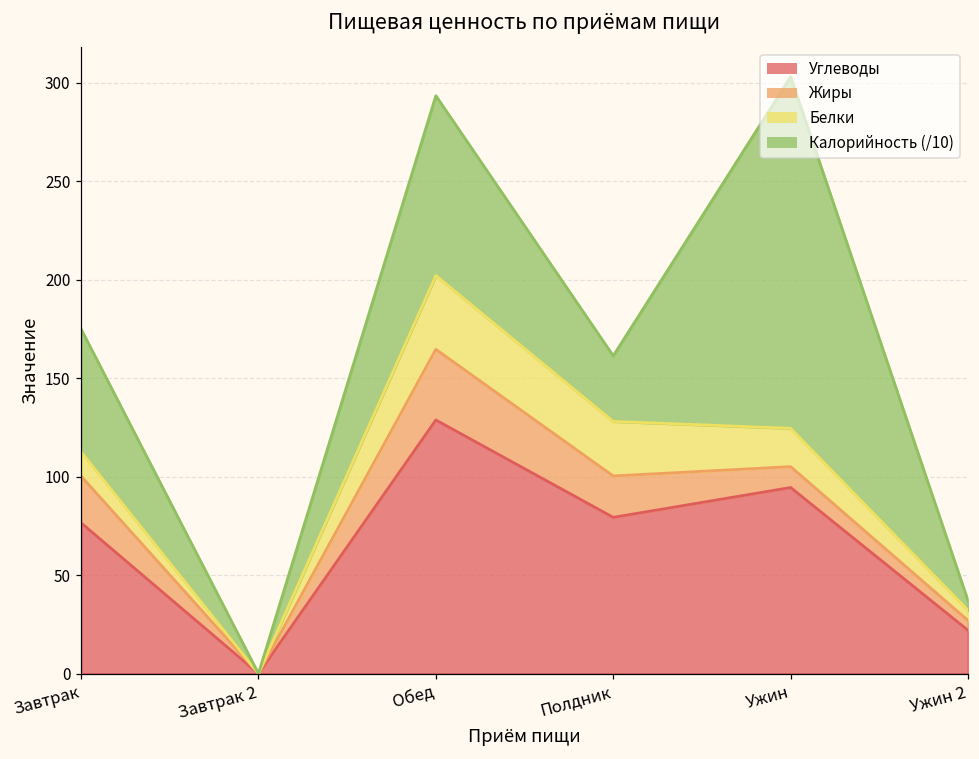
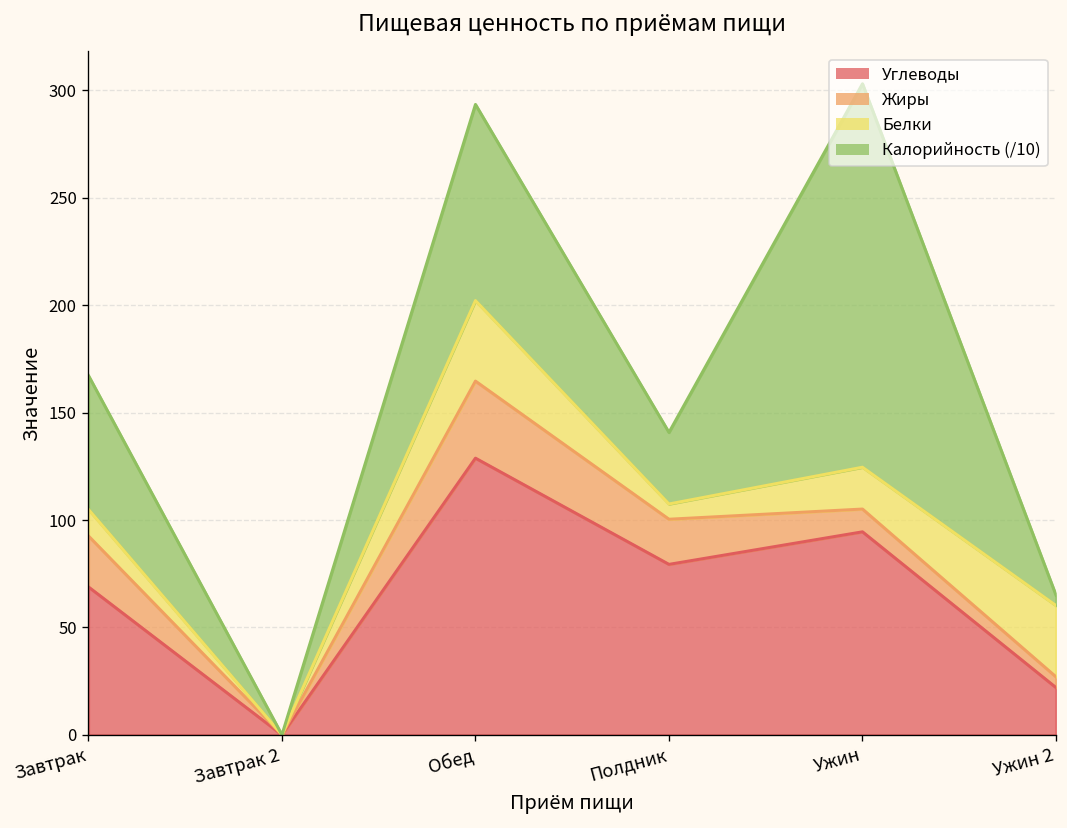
  {
    "Углеводы": {
-     "Завтрак": 77,
+     "Завтрак": 69,
      "Обед": 129,
      "Полдник": 79,
      "Ужин": 95,
      "Ужин 2": 22
    },
    "Жиры": {
      "Завтрак": 24,
      "Обед": 36,
      "Полдник": 21,
      "Ужин": 11,
      "Ужин 2": 5
    },
    "Белки": {
      "Завтрак": 12,
      "Обед": 37,
-     "Полдник": 28,
+     "Полдник": 7,
      "Ужин": 19,
-     "Ужин 2": 5
+     "Ужин 2": 33
    },
    "Калорийность (/10)": {
      "Завтрак": 62,
      "Обед": 91,
      "Полдник": 33,
      "Ужин 2": 5
    }
  }
